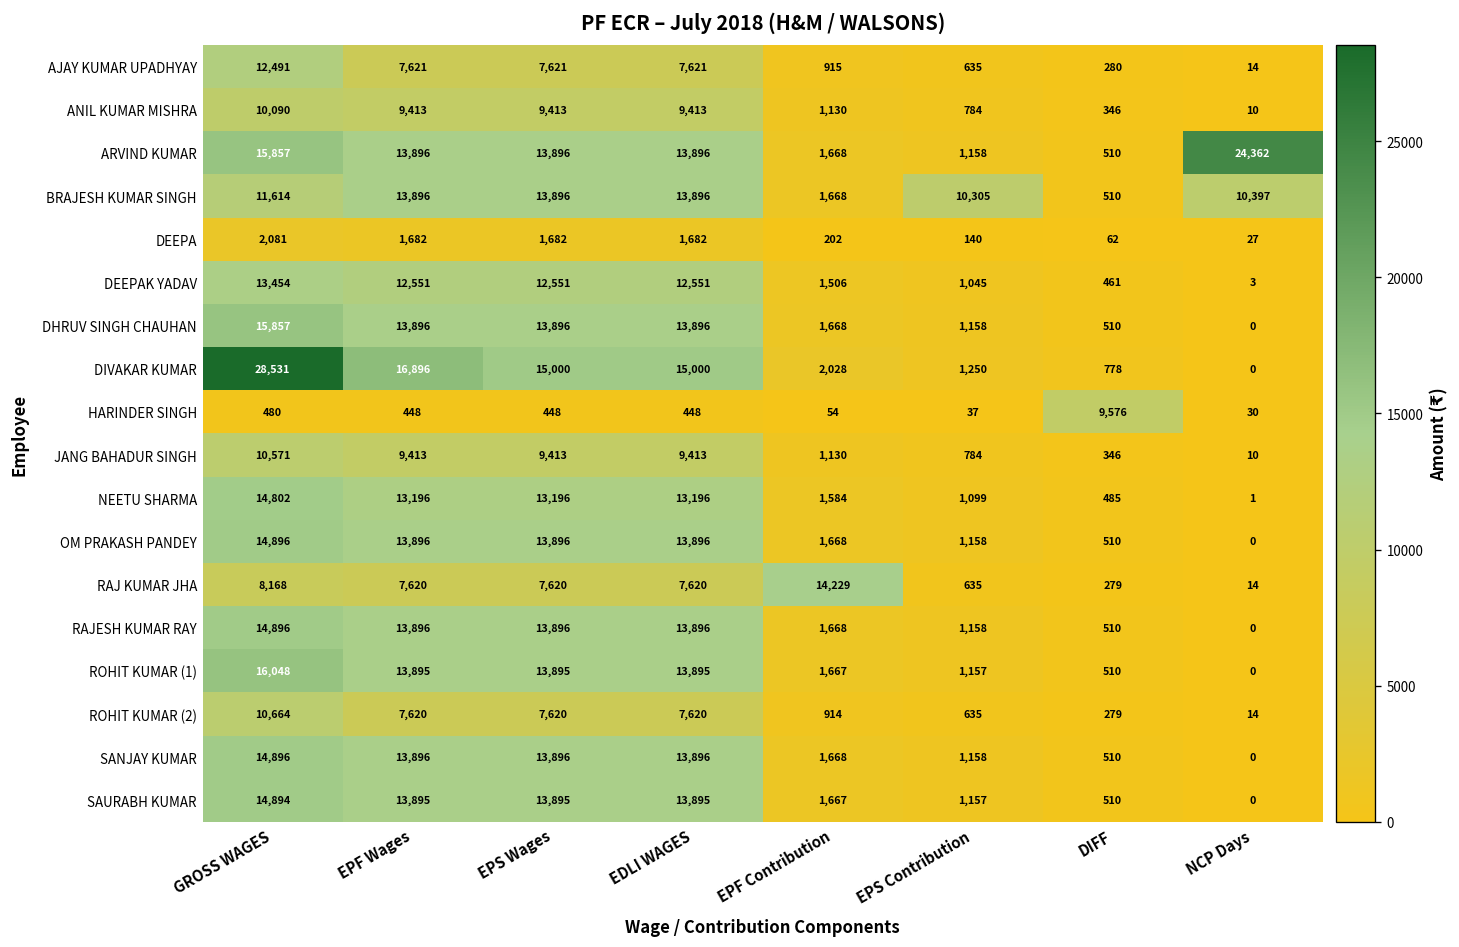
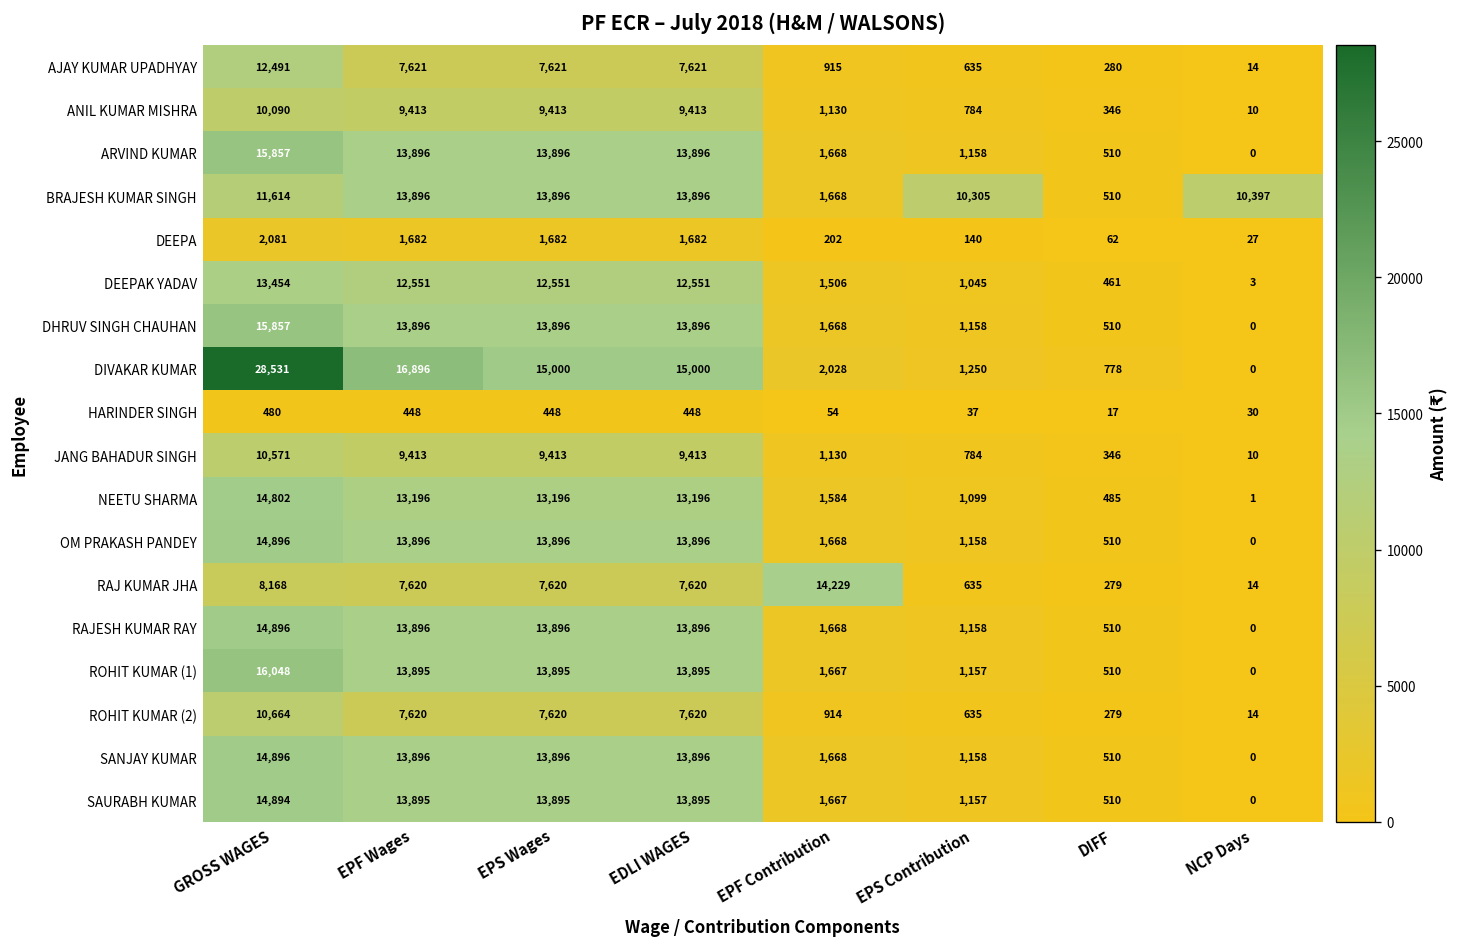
  {
    "AJAY KUMAR UPADHYAY": {
      "GROSS WAGES": "12,491",
      "EPF Wages": "7,621",
      "EPS Wages": "7,621",
      "EDLI WAGES": "7,621",
      "EPF Contribution": "915",
      "EPS Contribution": "635",
      "DIFF": "280",
      "NCP Days": "14"
    },
    "ANIL KUMAR MISHRA": {
      "GROSS WAGES": "10,090",
      "EPF Wages": "9,413",
      "EPS Wages": "9,413",
      "EDLI WAGES": "9,413",
      "EPF Contribution": "1,130",
      "EPS Contribution": "784",
      "DIFF": "346",
      "NCP Days": "10"
    },
    "ARVIND KUMAR": {
      "GROSS WAGES": "15,857",
      "EPF Wages": "13,896",
      "EPS Wages": "13,896",
      "EDLI WAGES": "13,896",
      "EPF Contribution": "1,668",
      "EPS Contribution": "1,158",
      "DIFF": "510",
-     "NCP Days": "24,362"
+     "NCP Days": "0"
    },
    "BRAJESH KUMAR SINGH": {
      "GROSS WAGES": "11,614",
      "EPF Wages": "13,896",
      "EPS Wages": "13,896",
      "EDLI WAGES": "13,896",
      "EPF Contribution": "1,668",
      "EPS Contribution": "10,305",
      "DIFF": "510",
      "NCP Days": "10,397"
    },
    "DEEPA": {
      "GROSS WAGES": "2,081",
      "EPF Wages": "1,682",
      "EPS Wages": "1,682",
      "EDLI WAGES": "1,682",
      "EPF Contribution": "202",
      "EPS Contribution": "140",
      "DIFF": "62",
      "NCP Days": "27"
    },
    "DEEPAK YADAV": {
      "GROSS WAGES": "13,454",
      "EPF Wages": "12,551",
      "EPS Wages": "12,551",
      "EDLI WAGES": "12,551",
      "EPF Contribution": "1,506",
      "EPS Contribution": "1,045",
      "DIFF": "461",
      "NCP Days": "3"
    },
    "DHRUV SINGH CHAUHAN": {
      "GROSS WAGES": "15,857",
      "EPF Wages": "13,896",
      "EPS Wages": "13,896",
      "EDLI WAGES": "13,896",
      "EPF Contribution": "1,668",
      "EPS Contribution": "1,158",
      "DIFF": "510",
      "NCP Days": "0"
    },
    "DIVAKAR KUMAR": {
      "GROSS WAGES": "28,531",
      "EPF Wages": "16,896",
      "EPS Wages": "15,000",
      "EDLI WAGES": "15,000",
      "EPF Contribution": "2,028",
      "EPS Contribution": "1,250",
      "DIFF": "778",
      "NCP Days": "0"
    },
    "HARINDER SINGH": {
      "GROSS WAGES": "480",
      "EPF Wages": "448",
      "EPS Wages": "448",
      "EDLI WAGES": "448",
      "EPF Contribution": "54",
      "EPS Contribution": "37",
-     "DIFF": "9,576",
+     "DIFF": "17",
      "NCP Days": "30"
    },
    "JANG BAHADUR SINGH": {
      "GROSS WAGES": "10,571",
      "EPF Wages": "9,413",
      "EPS Wages": "9,413",
      "EDLI WAGES": "9,413",
      "EPF Contribution": "1,130",
      "EPS Contribution": "784",
      "DIFF": "346",
      "NCP Days": "10"
    },
    "NEETU SHARMA": {
      "GROSS WAGES": "14,802",
      "EPF Wages": "13,196",
      "EPS Wages": "13,196",
      "EDLI WAGES": "13,196",
      "EPF Contribution": "1,584",
      "EPS Contribution": "1,099",
      "DIFF": "485",
      "NCP Days": "1"
    },
    "OM PRAKASH PANDEY": {
      "GROSS WAGES": "14,896",
      "EPF Wages": "13,896",
      "EPS Wages": "13,896",
      "EDLI WAGES": "13,896",
      "EPF Contribution": "1,668",
      "EPS Contribution": "1,158",
      "DIFF": "510",
      "NCP Days": "0"
    },
    "RAJ KUMAR JHA": {
      "GROSS WAGES": "8,168",
      "EPF Wages": "7,620",
      "EPS Wages": "7,620",
      "EDLI WAGES": "7,620",
      "EPF Contribution": "14,229",
      "EPS Contribution": "635",
      "DIFF": "279",
      "NCP Days": "14"
    },
    "RAJESH KUMAR RAY": {
      "GROSS WAGES": "14,896",
      "EPF Wages": "13,896",
      "EPS Wages": "13,896",
      "EDLI WAGES": "13,896",
      "EPF Contribution": "1,668",
      "EPS Contribution": "1,158",
      "DIFF": "510",
      "NCP Days": "0"
    },
    "ROHIT KUMAR (1)": {
      "GROSS WAGES": "16,048",
      "EPF Wages": "13,895",
      "EPS Wages": "13,895",
      "EDLI WAGES": "13,895",
      "EPF Contribution": "1,667",
      "EPS Contribution": "1,157",
      "DIFF": "510",
      "NCP Days": "0"
    },
    "ROHIT KUMAR (2)": {
      "GROSS WAGES": "10,664",
      "EPF Wages": "7,620",
      "EPS Wages": "7,620",
      "EDLI WAGES": "7,620",
      "EPF Contribution": "914",
      "EPS Contribution": "635",
      "DIFF": "279",
      "NCP Days": "14"
    },
    "SANJAY KUMAR": {
      "GROSS WAGES": "14,896",
      "EPF Wages": "13,896",
      "EPS Wages": "13,896",
      "EDLI WAGES": "13,896",
      "EPF Contribution": "1,668",
      "EPS Contribution": "1,158",
      "DIFF": "510",
      "NCP Days": "0"
    },
    "SAURABH KUMAR": {
      "GROSS WAGES": "14,894",
      "EPF Wages": "13,895",
      "EPS Wages": "13,895",
      "EDLI WAGES": "13,895",
      "EPF Contribution": "1,667",
      "EPS Contribution": "1,157",
      "DIFF": "510",
      "NCP Days": "0"
    }
  }
